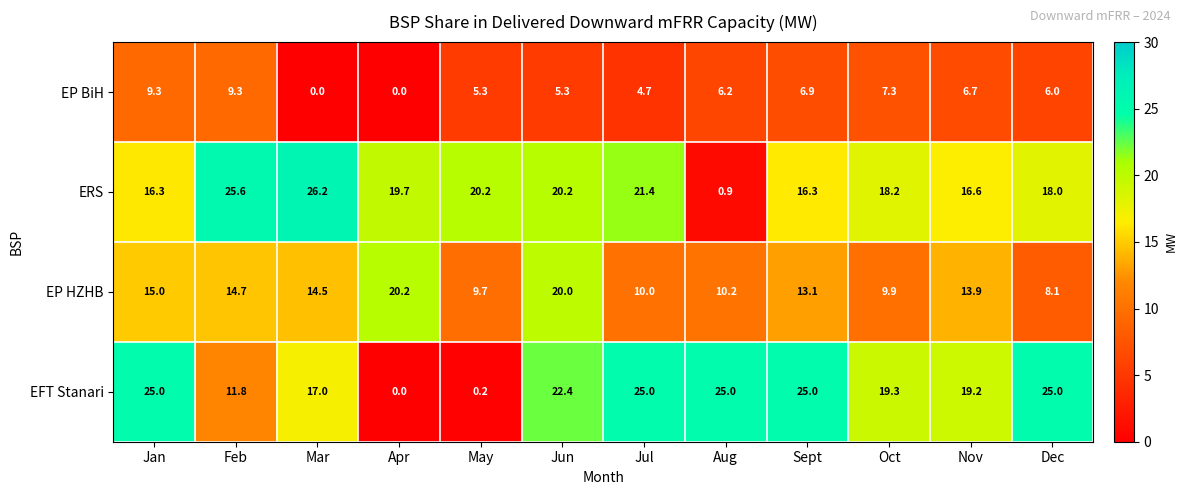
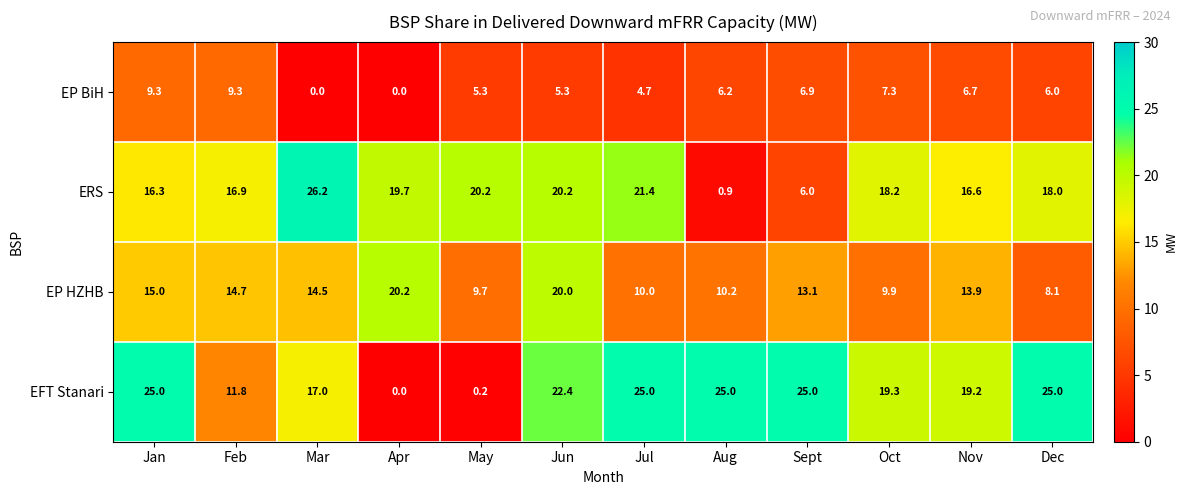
  {
    "EP BiH": {
      "Jan": 9.3,
      "Feb": 9.3,
      "Mar": 0.0,
      "Apr": 0.0,
      "May": 5.3,
      "Jun": 5.3,
      "Jul": 4.7,
      "Aug": 6.2,
      "Sept": 6.9,
      "Oct": 7.3,
      "Nov": 6.7,
      "Dec": 6.0
    },
    "ERS": {
      "Jan": 16.3,
-     "Feb": 25.6,
+     "Feb": 16.9,
      "Mar": 26.2,
      "Apr": 19.7,
      "May": 20.2,
      "Jun": 20.2,
      "Jul": 21.4,
      "Aug": 0.9,
-     "Sept": 16.3,
+     "Sept": 6.0,
      "Oct": 18.2,
      "Nov": 16.6,
      "Dec": 18.0
    },
    "EP HZHB": {
      "Jan": 15.0,
      "Feb": 14.7,
      "Mar": 14.5,
      "Apr": 20.2,
      "May": 9.7,
      "Jun": 20.0,
      "Jul": 10.0,
      "Aug": 10.2,
      "Sept": 13.1,
      "Oct": 9.9,
      "Nov": 13.9,
      "Dec": 8.1
    },
    "EFT Stanari": {
      "Jan": 25.0,
      "Feb": 11.8,
      "Mar": 17.0,
      "Apr": 0.0,
      "May": 0.2,
      "Jun": 22.4,
      "Jul": 25.0,
      "Aug": 25.0,
      "Sept": 25.0,
      "Oct": 19.3,
      "Nov": 19.2,
      "Dec": 25.0
    }
  }
